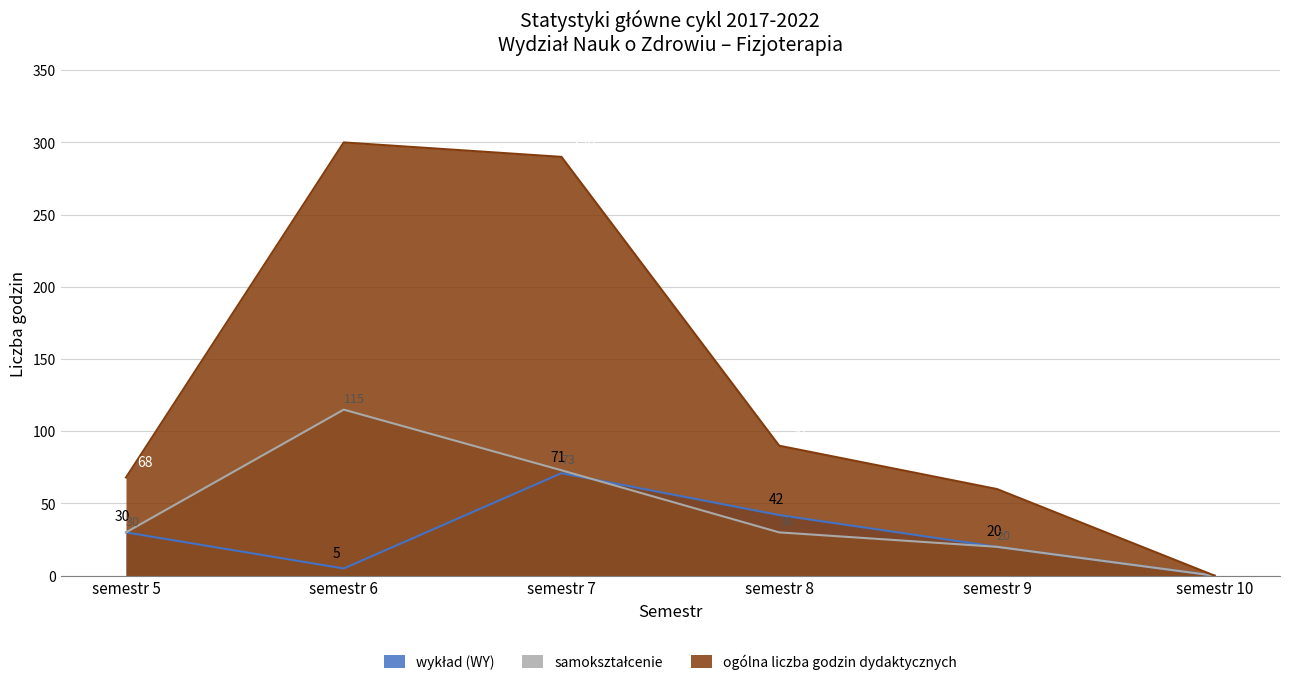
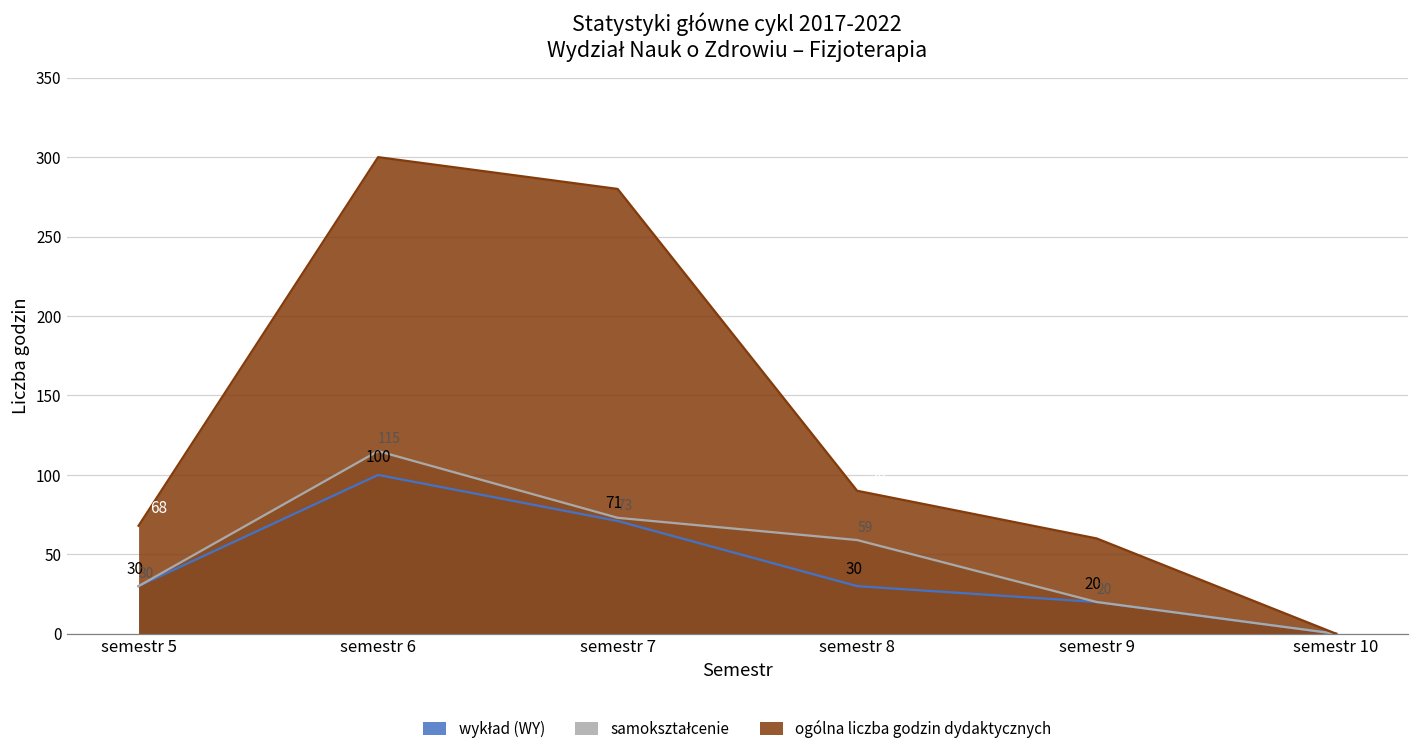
  {
    "wykład (WY)": {
-     "semestr 6": 5,
-     "semestr 8": 42
+     "semestr 6": 100,
+     "semestr 8": 30
    },
    "samokształcenie": {
-     "semestr 8": 30
+     "semestr 8": 59
    },
    "ogólna liczba godzin dydaktycznych": {
      "semestr 6": 300,
-     "semestr 7": 290,
+     "semestr 7": 280,
      "semestr 8": 90,
      "semestr 9": 60
    }
  }
